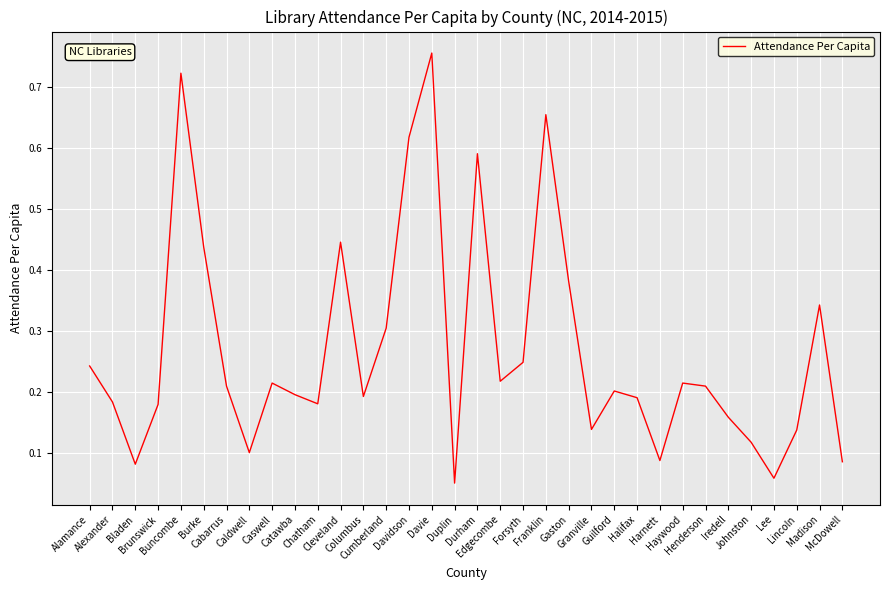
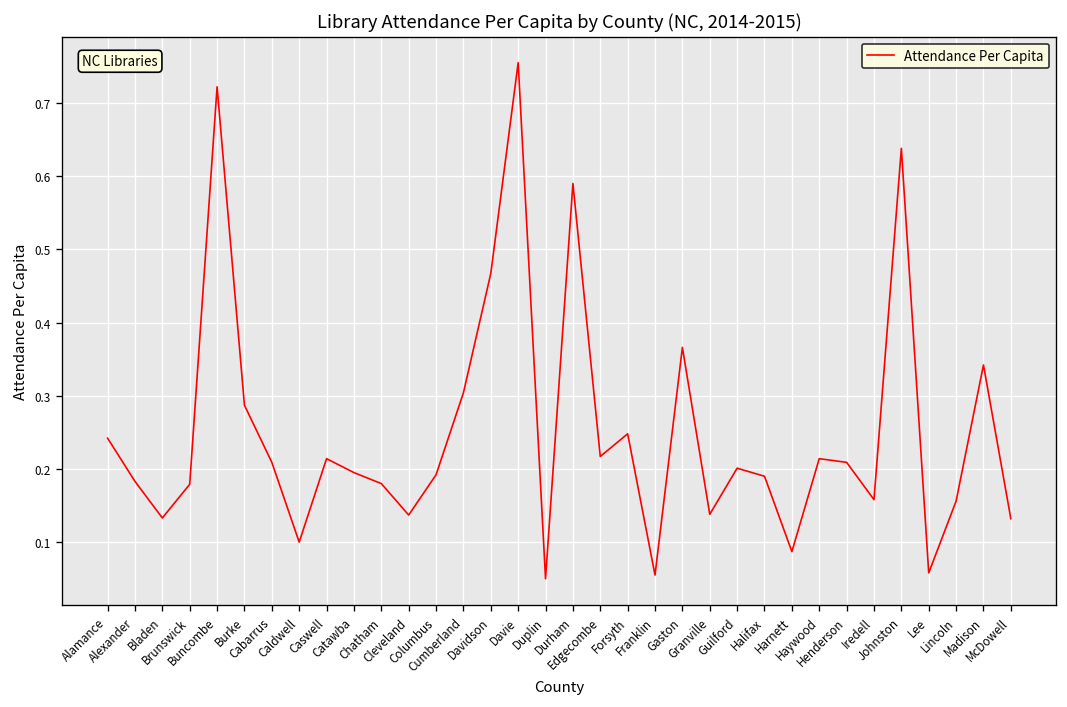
  {
    "Alamance": 0.24,
    "Alexander": 0.18,
-   "Bladen": 0.08,
+   "Bladen": 0.13,
    "Brunswick": 0.18,
    "Buncombe": 0.72,
-   "Burke": 0.44,
+   "Burke": 0.29,
    "Cabarrus": 0.21,
    "Caldwell": 0.10,
    "Caswell": 0.21,
    "Catawba": 0.20,
    "Chatham": 0.18,
-   "Cleveland": 0.45,
+   "Cleveland": 0.14,
    "Columbus": 0.19,
    "Cumberland": 0.30,
-   "Davidson": 0.62,
+   "Davidson": 0.47,
    "Davie": 0.76,
    "Duplin": 0.05,
    "Durham": 0.59,
    "Edgecombe": 0.22,
    "Forsyth": 0.25,
-   "Franklin": 0.65,
-   "Gaston": 0.38,
+   "Franklin": 0.06,
+   "Gaston": 0.37,
    "Granville": 0.14,
    "Guilford": 0.20,
    "Halifax": 0.19,
    "Harnett": 0.09,
    "Haywood": 0.21,
    "Henderson": 0.21,
    "Iredell": 0.16,
-   "Johnston": 0.12,
+   "Johnston": 0.64,
    "Lee": 0.06,
-   "Lincoln": 0.14,
+   "Lincoln": 0.16,
    "Madison": 0.34,
-   "McDowell": 0.09
+   "McDowell": 0.13
  }
